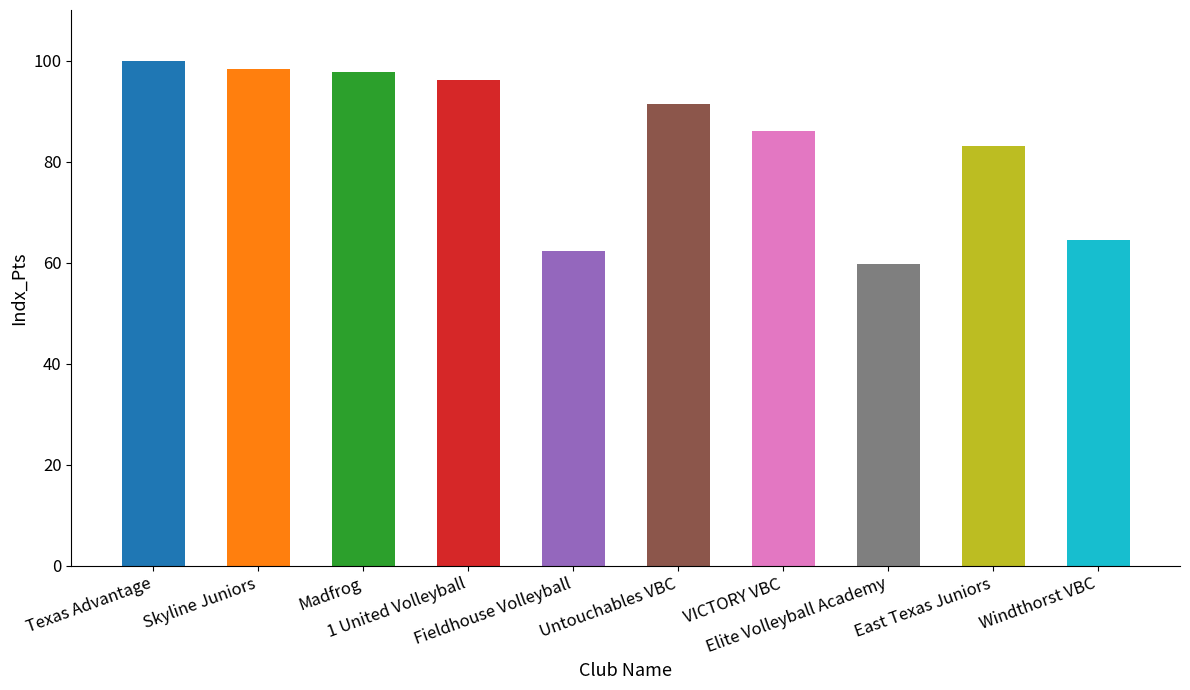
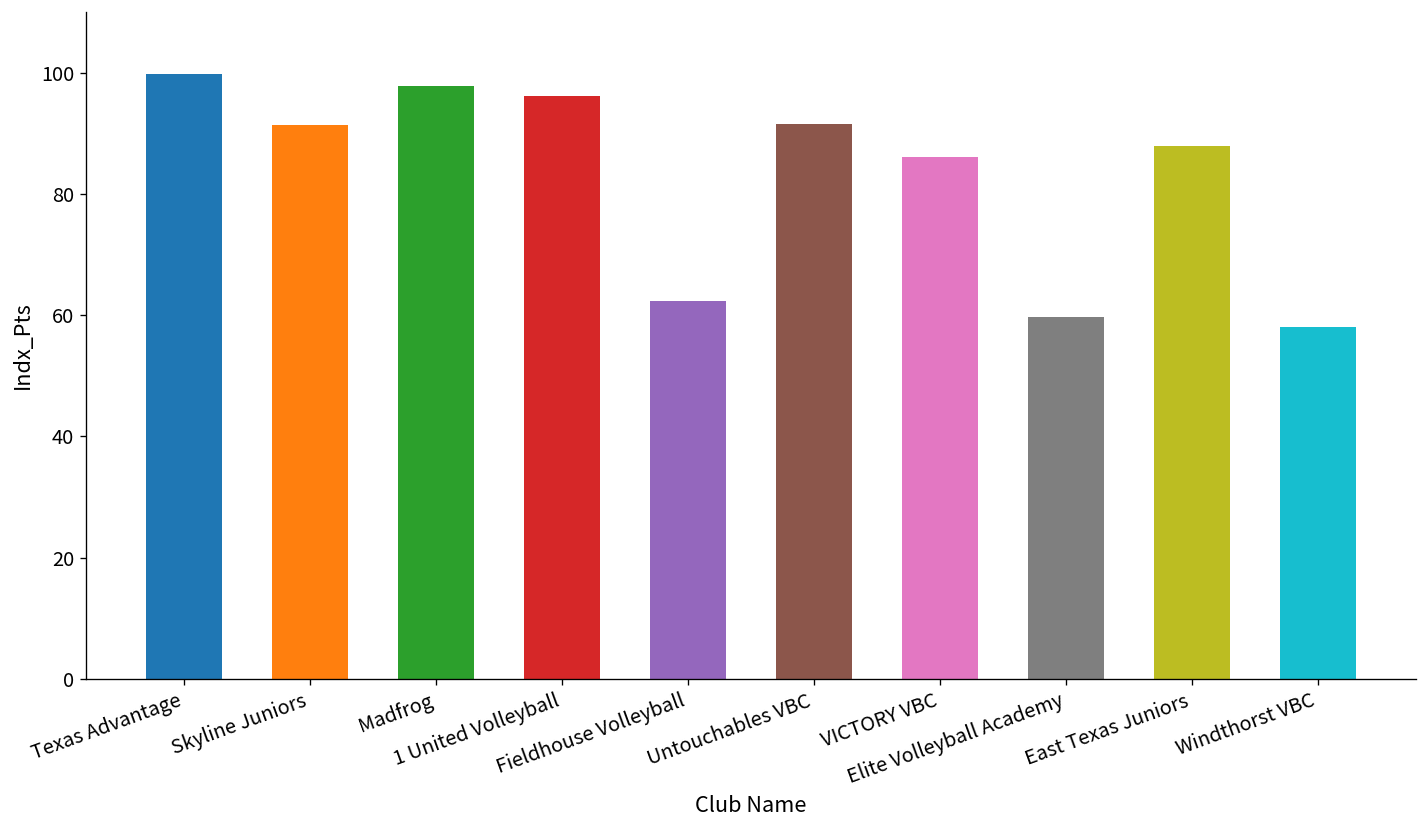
  {
    "Texas Advantage": 100,
-   "Skyline Juniors": 98,
+   "Skyline Juniors": 91,
    "Madfrog": 98,
    "1 United Volleyball": 96,
    "Fieldhouse Volleyball": 62,
    "Untouchables VBC": 91,
    "VICTORY VBC": 86,
    "Elite Volleyball Academy": 60,
-   "East Texas Juniors": 83,
-   "Windthorst VBC": 64
+   "East Texas Juniors": 88,
+   "Windthorst VBC": 58
  }
